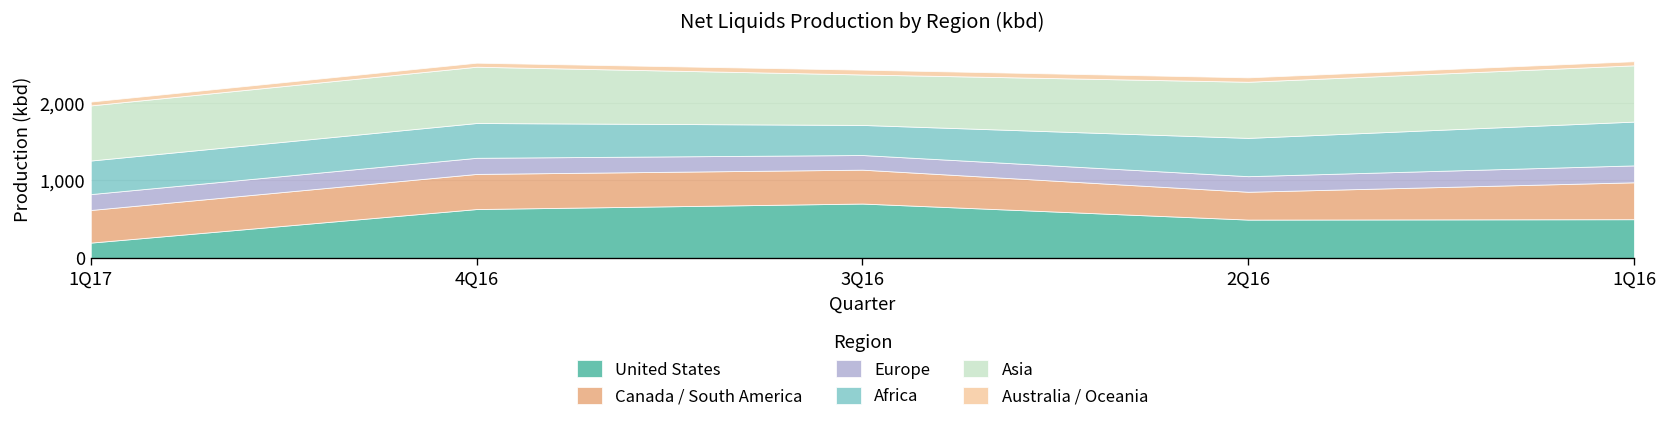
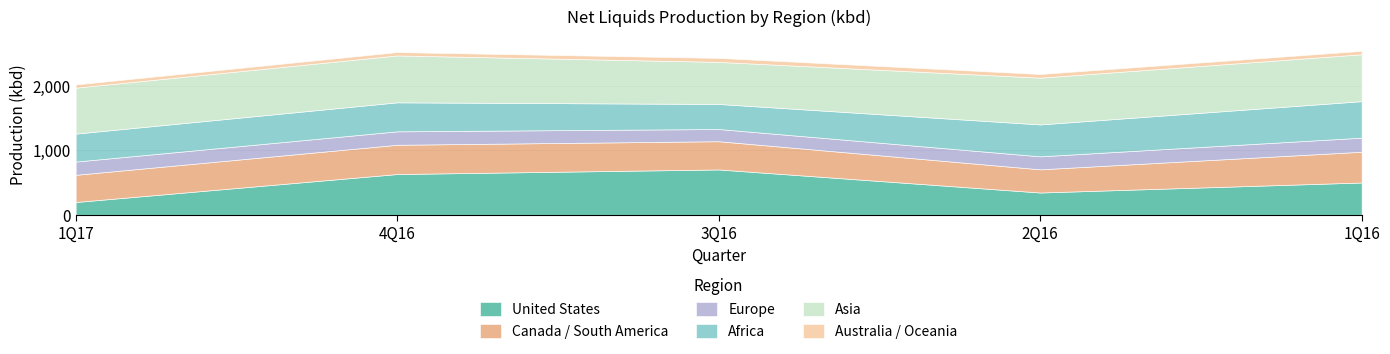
  {
    "United States": {
      "1Q17": 200,
      "4Q16": 600,
      "3Q16": 700,
-     "2Q16": 500,
+     "2Q16": 300,
      "1Q16": 500
    },
    "Asia": {
      "1Q17": 700,
      "4Q16": 700,
      "3Q16": 700,
      "2Q16": 700,
      "1Q16": 700
    }
  }
